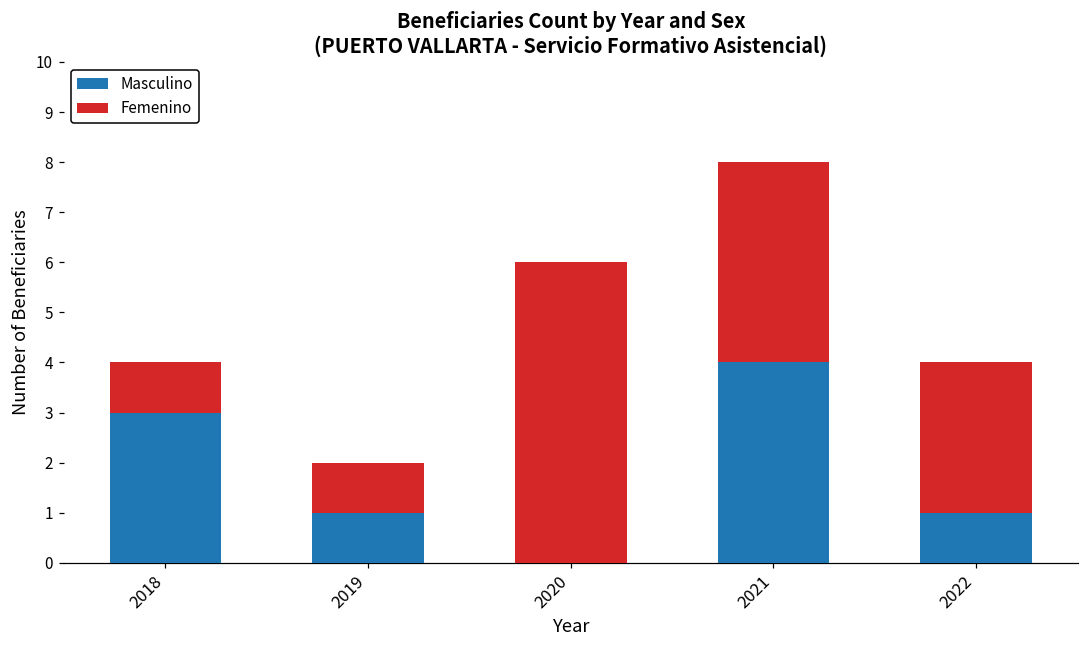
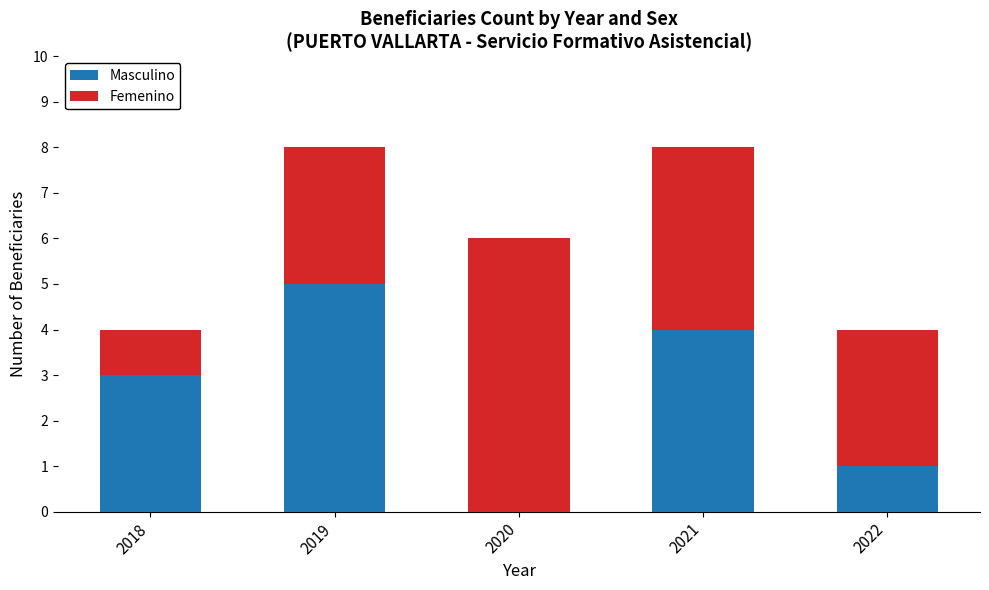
  {
    "Masculino": {
      "2018": 3,
-     "2019": 1,
+     "2019": 5,
      "2020": 0,
      "2021": 4,
      "2022": 1
    },
    "Femenino": {
      "2018": 1,
-     "2019": 1,
+     "2019": 3,
      "2020": 6,
      "2021": 4,
      "2022": 3
    }
  }
